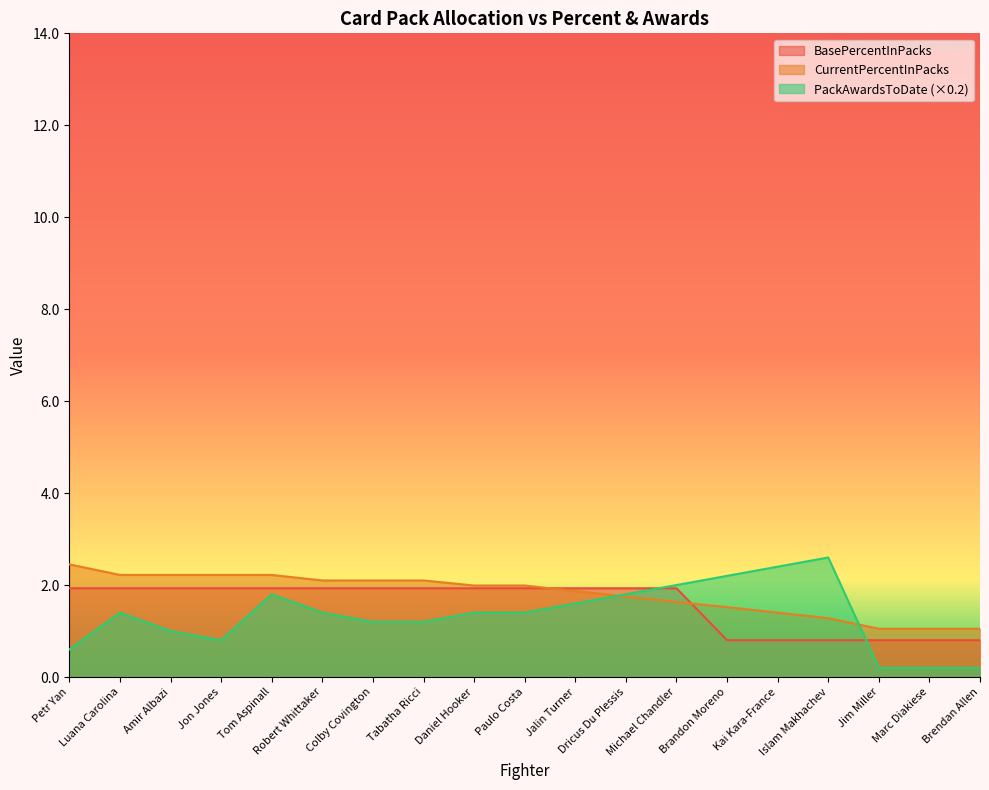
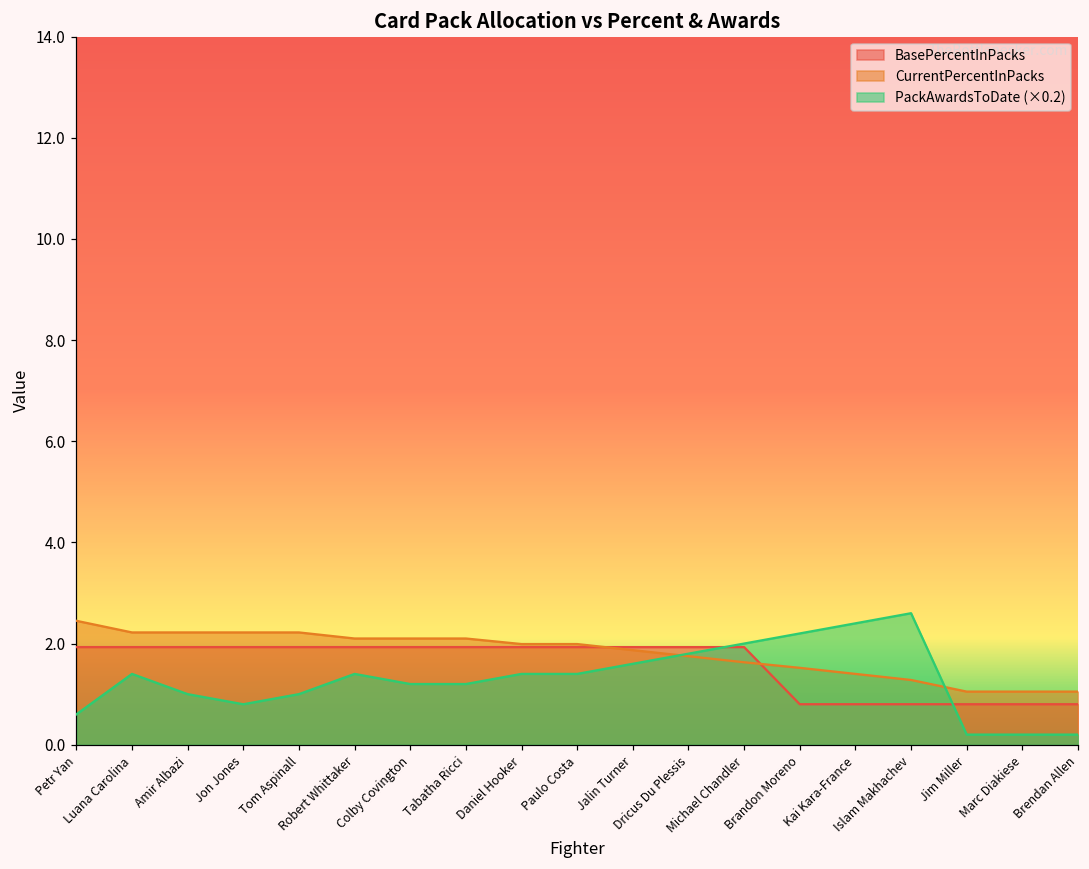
  {
    "PackAwardsToDate (×0.2)": {
      "Petr Yan": 0.6,
      "Luana Carolina": 1.4,
      "Amir Albazi": 1.0,
      "Jon Jones": 0.8,
-     "Tom Aspinall": 1.8,
+     "Tom Aspinall": 1.0,
      "Robert Whittaker": 1.4,
      "Colby Covington": 1.2,
      "Tabatha Ricci": 1.2,
      "Daniel Hooker": 1.4,
      "Paulo Costa": 1.4,
      "Jalin Turner": 1.6,
      "Michael Chandler": 2.0,
      "Brandon Moreno": 2.2,
      "Kai Kara-France": 2.4,
      "Islam Makhachev": 2.6,
      "Jim Miller": 0.2,
      "Marc Diakiese": 0.2,
      "Brendan Allen": 0.2
    }
  }
